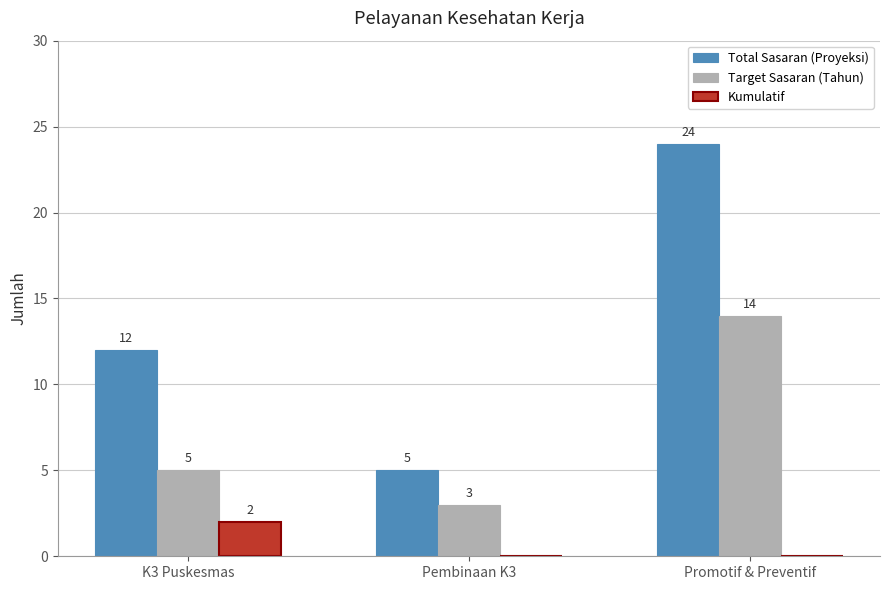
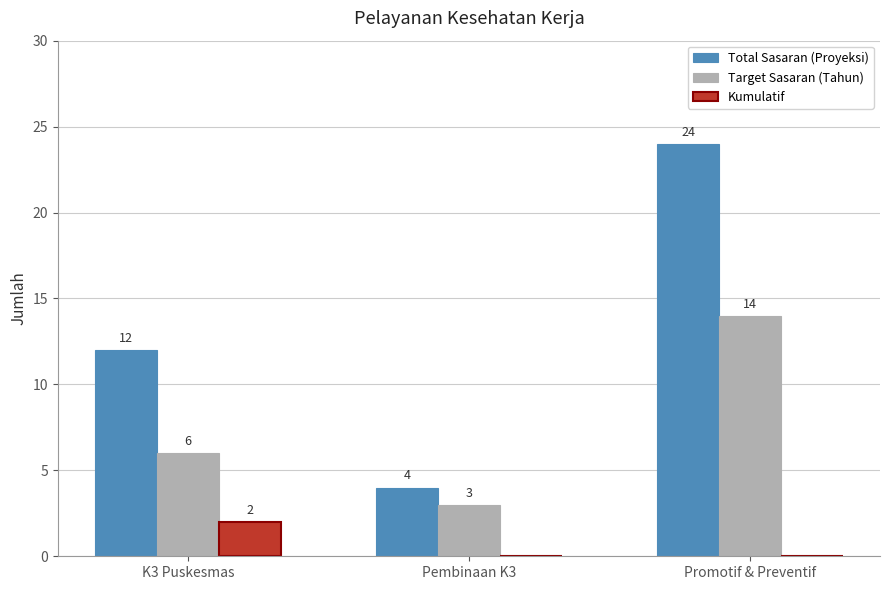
  {
    "Total Sasaran (Proyeksi)": {
      "K3 Puskesmas": 12,
-     "Pembinaan K3": 5,
+     "Pembinaan K3": 4,
      "Promotif & Preventif": 24
    },
    "Target Sasaran (Tahun)": {
-     "K3 Puskesmas": 5,
+     "K3 Puskesmas": 6,
      "Pembinaan K3": 3,
      "Promotif & Preventif": 14
    },
    "Kumulatif": {
      "K3 Puskesmas": 2
    }
  }
